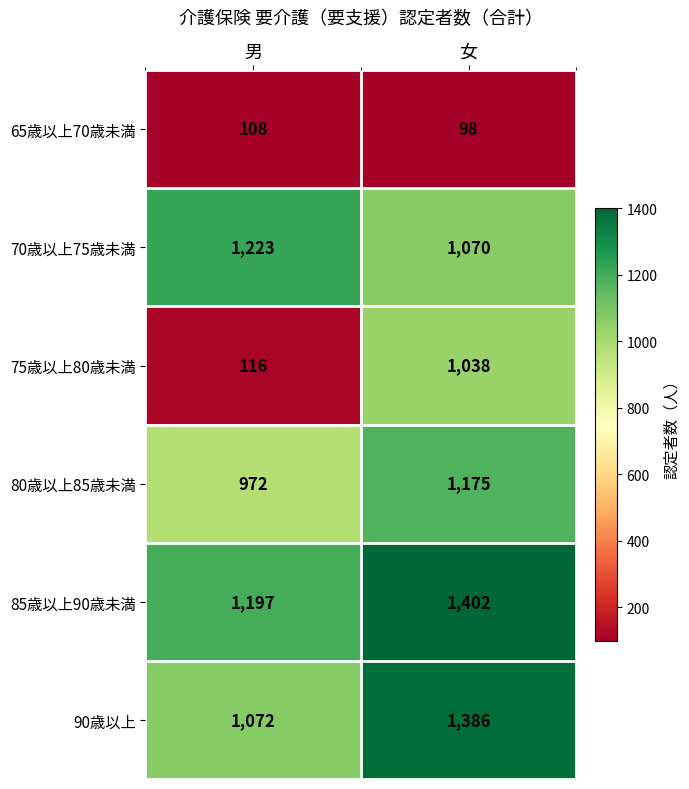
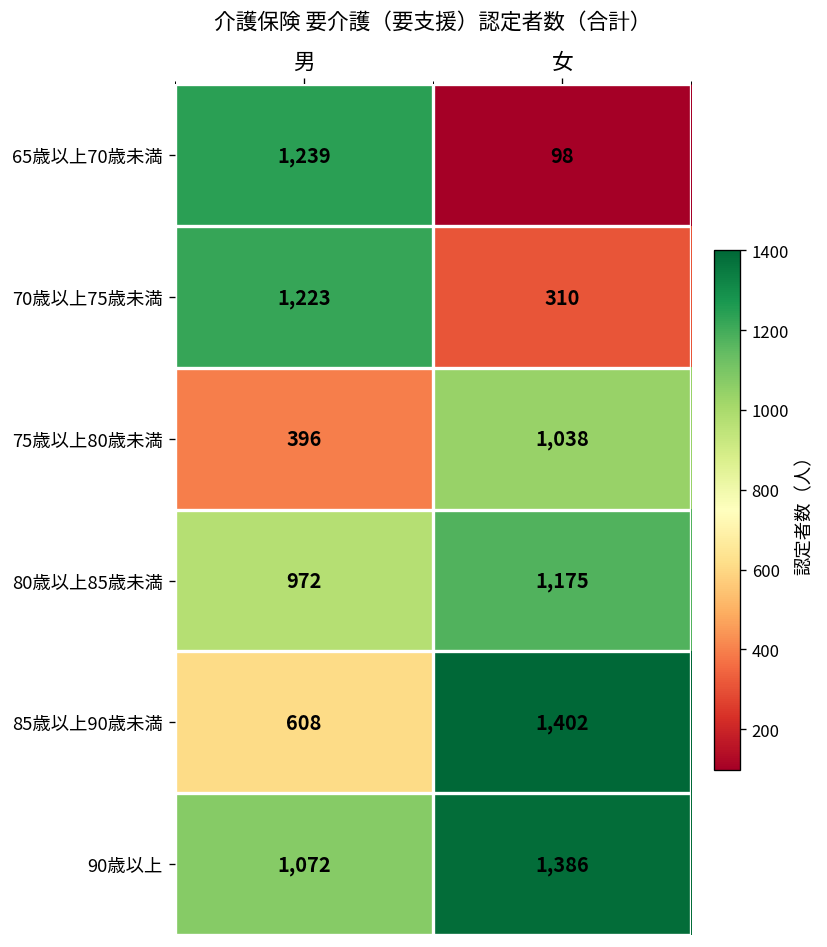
  {
    "65歳以上70歳未満": {
-     "男": "108",
+     "男": "1,239",
      "女": "98"
    },
    "70歳以上75歳未満": {
      "男": "1,223",
-     "女": "1,070"
+     "女": "310"
    },
    "75歳以上80歳未満": {
-     "男": "116",
+     "男": "396",
      "女": "1,038"
    },
    "80歳以上85歳未満": {
      "男": "972",
      "女": "1,175"
    },
    "85歳以上90歳未満": {
-     "男": "1,197",
+     "男": "608",
      "女": "1,402"
    },
    "90歳以上": {
      "男": "1,072",
      "女": "1,386"
    }
  }
